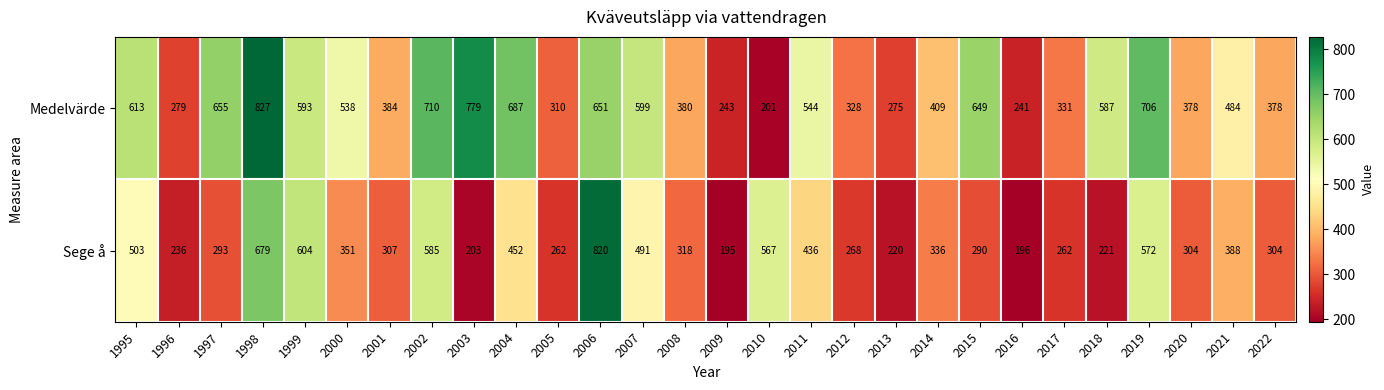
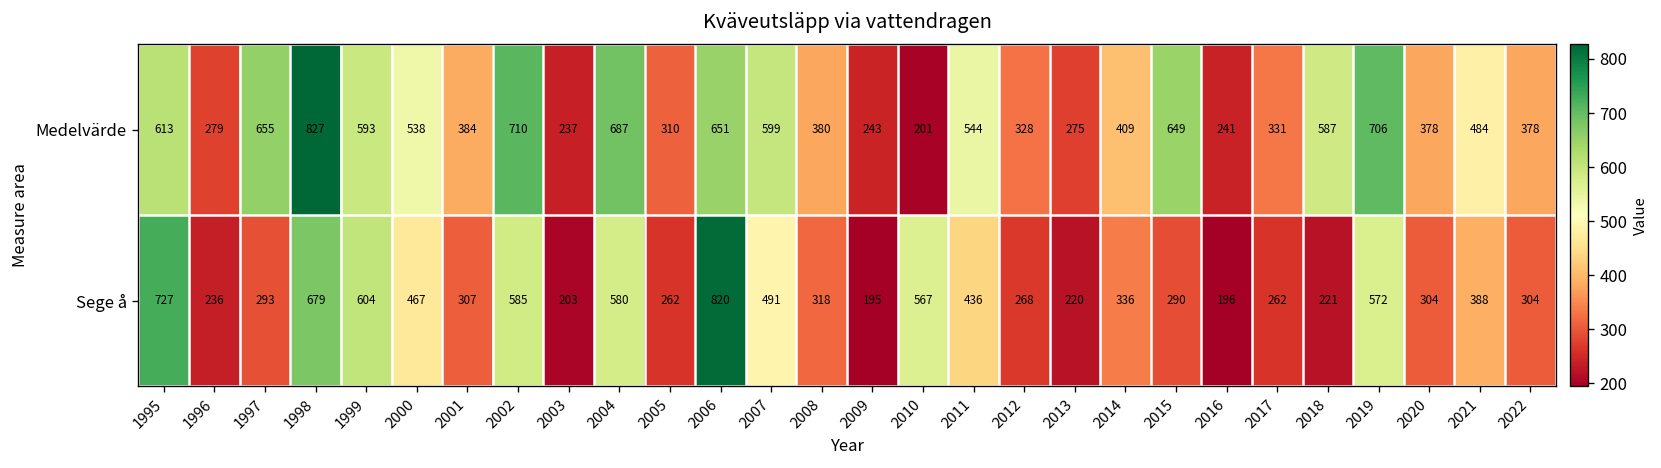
  {
    "Medelvärde": {
      "1995": 613,
      "1996": 279,
      "1997": 655,
      "1998": 827,
      "1999": 593,
      "2000": 538,
      "2001": 384,
      "2002": 710,
-     "2003": 779,
+     "2003": 237,
      "2004": 687,
      "2005": 310,
      "2006": 651,
      "2007": 599,
      "2008": 380,
      "2009": 243,
      "2010": 201,
      "2011": 544,
      "2012": 328,
      "2013": 275,
      "2014": 409,
      "2015": 649,
      "2016": 241,
      "2017": 331,
      "2018": 587,
      "2019": 706,
      "2020": 378,
      "2021": 484,
      "2022": 378
    },
    "Sege å": {
-     "1995": 503,
+     "1995": 727,
      "1996": 236,
      "1997": 293,
      "1998": 679,
      "1999": 604,
-     "2000": 351,
+     "2000": 467,
      "2001": 307,
      "2002": 585,
      "2003": 203,
-     "2004": 452,
+     "2004": 580,
      "2005": 262,
      "2006": 820,
      "2007": 491,
      "2008": 318,
      "2009": 195,
      "2010": 567,
      "2011": 436,
      "2012": 268,
      "2013": 220,
      "2014": 336,
      "2015": 290,
      "2016": 196,
      "2017": 262,
      "2018": 221,
      "2019": 572,
      "2020": 304,
      "2021": 388,
      "2022": 304
    }
  }
